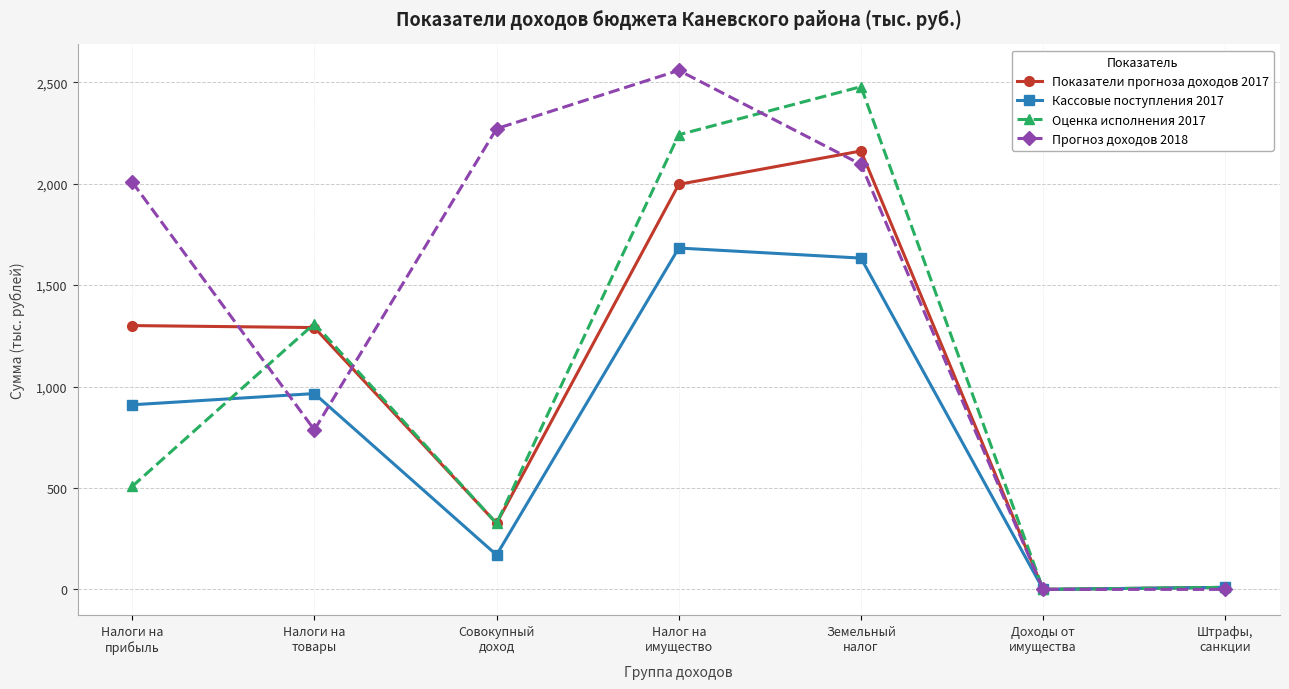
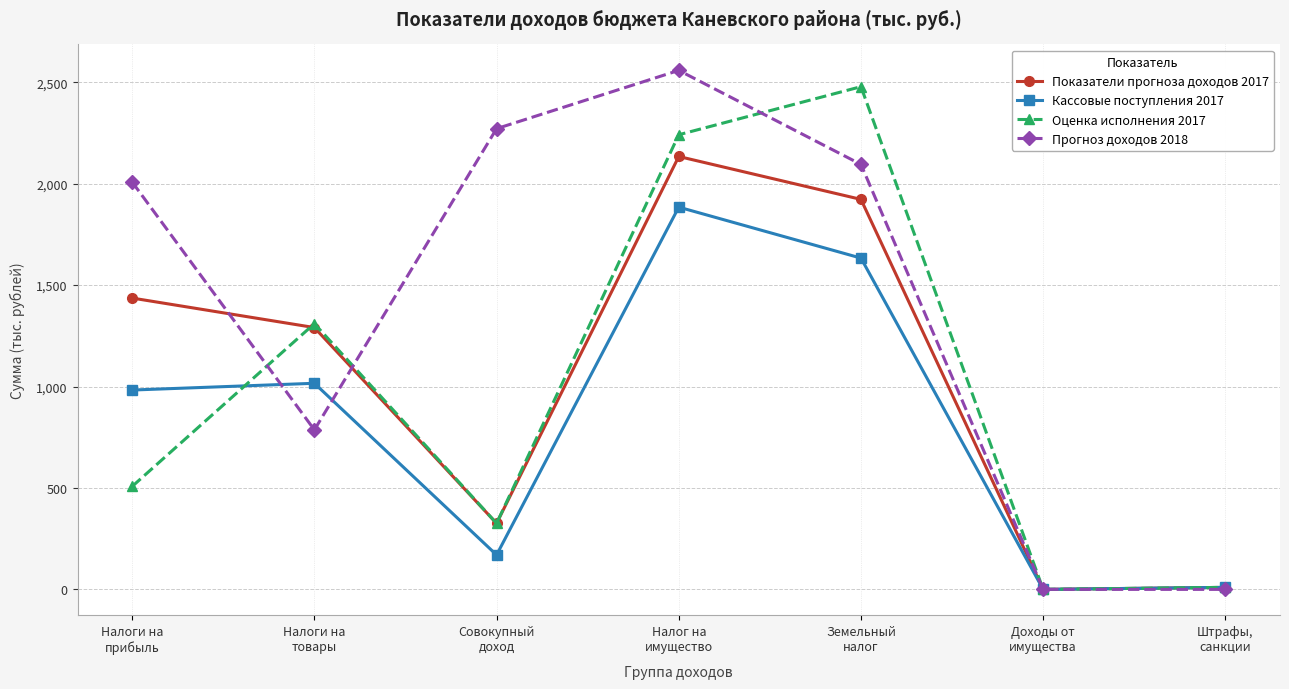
  {
    "Показатели прогноза доходов 2017": {
-     "Налоги на прибыль": "1,300",
+     "Налоги на прибыль": "1,440",
      "Налоги на товары": "1,290",
-     "Налог на имущество": "2,000",
-     "Земельный налог": "2,160"
+     "Налог на имущество": "2,130",
+     "Земельный налог": "1,920"
    },
    "Кассовые поступления 2017": {
-     "Налоги на прибыль": "910",
-     "Налоги на товары": "970",
+     "Налоги на прибыль": "980",
+     "Налоги на товары": "1,020",
      "Совокупный доход": "170",
-     "Налог на имущество": "1,680",
+     "Налог на имущество": "1,880",
      "Земельный налог": "1,630"
    },
    "Оценка исполнения 2017": {
      "Налоги на прибыль": "510",
      "Налоги на товары": "1,310",
      "Налог на имущество": "2,240",
      "Земельный налог": "2,480"
    },
    "Прогноз доходов 2018": {
      "Налоги на прибыль": "2,010",
      "Налоги на товары": "790",
      "Совокупный доход": "2,270",
      "Налог на имущество": "2,560",
      "Земельный налог": "2,100"
    }
  }
